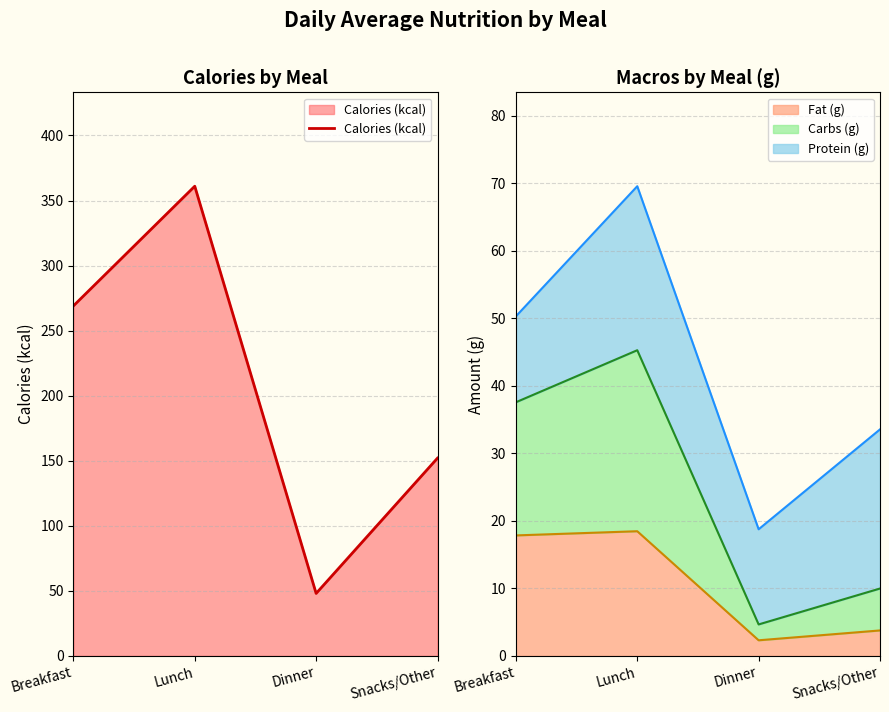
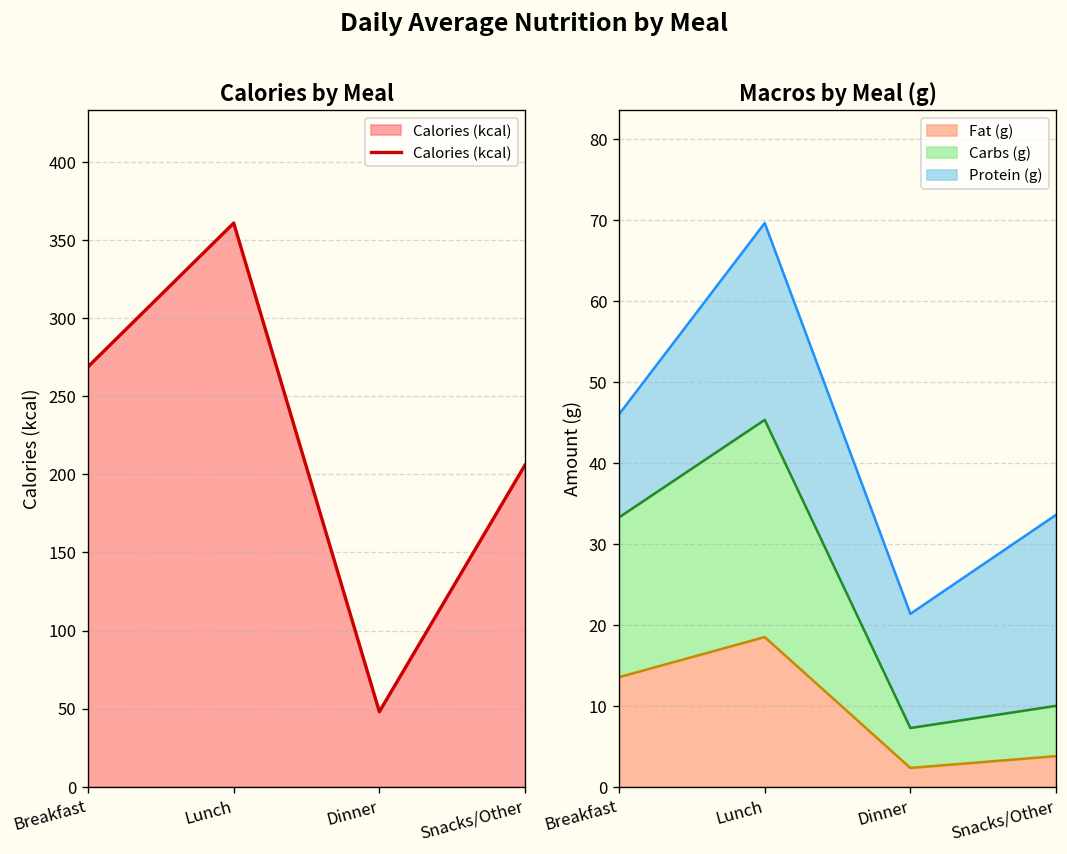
  {
    "Calories by Meal": {
      "Breakfast": 269,
      "Lunch": 361,
      "Dinner": 48,
-     "Snacks/Other": 152
+     "Snacks/Other": 206
    },
    "Macros by Meal (g)": {
      "Fat (g)": {
-       "Breakfast": 18,
+       "Breakfast": 14,
        "Lunch": 18,
        "Dinner": 2,
        "Snacks/Other": 4
      },
      "Carbs (g)": {
        "Breakfast": 20,
        "Lunch": 27,
-       "Dinner": 2,
+       "Dinner": 5,
        "Snacks/Other": 6
      },
      "Protein (g)": {
        "Breakfast": 13,
        "Lunch": 24,
        "Dinner": 14,
        "Snacks/Other": 24
      }
    }
  }
